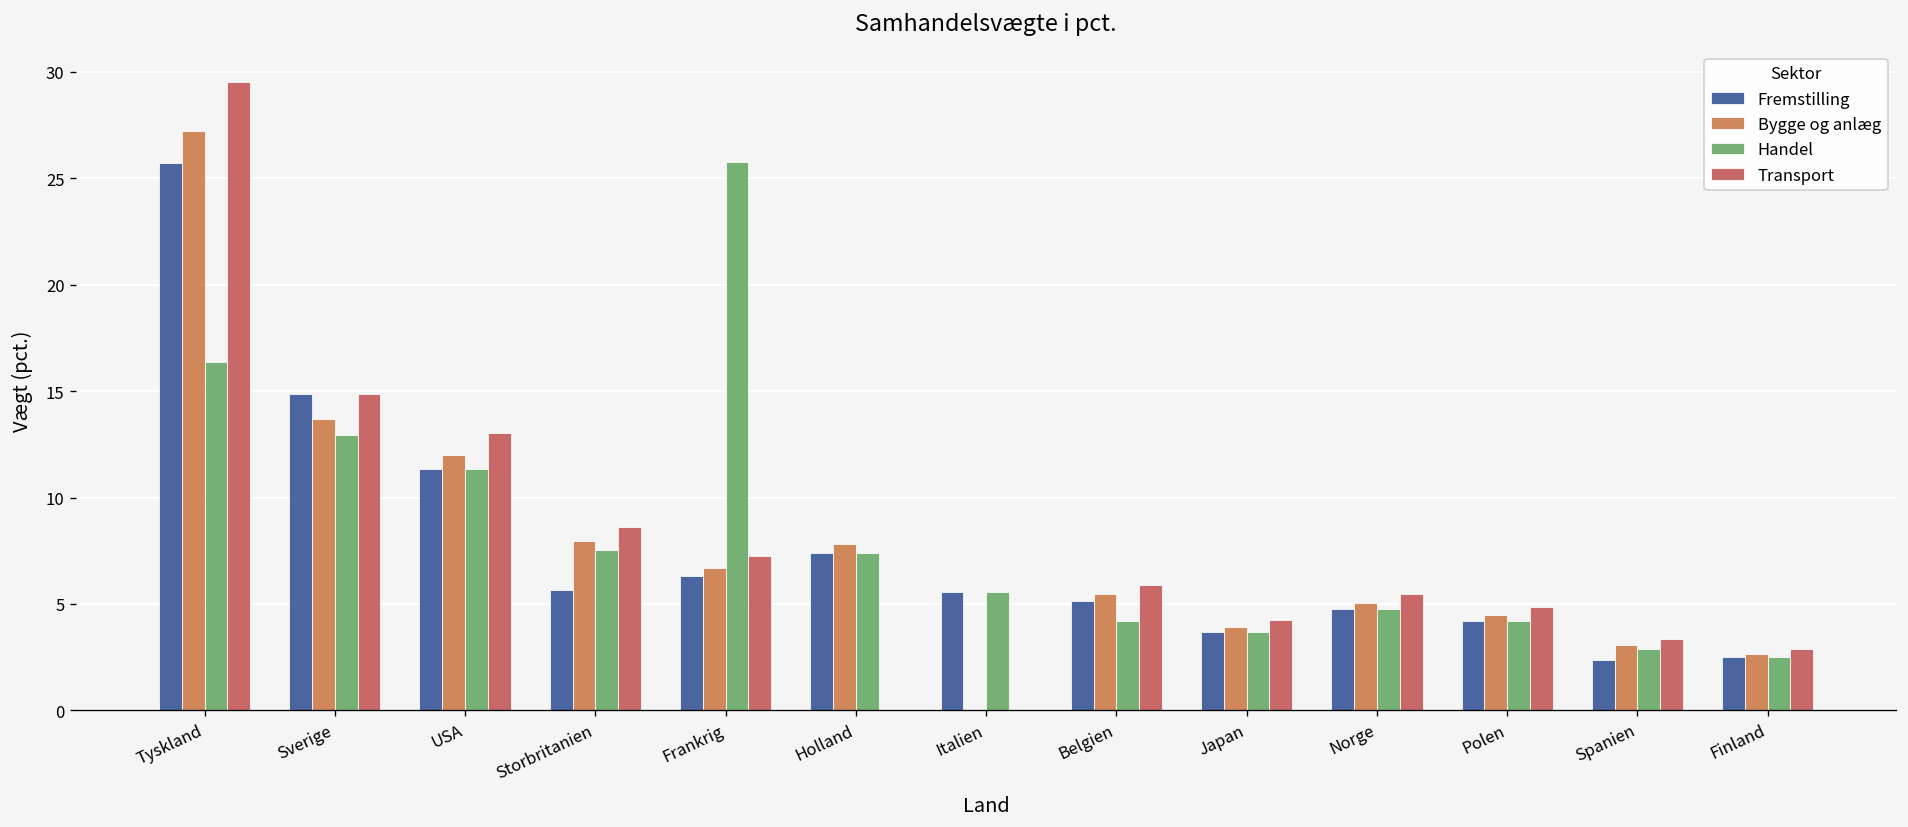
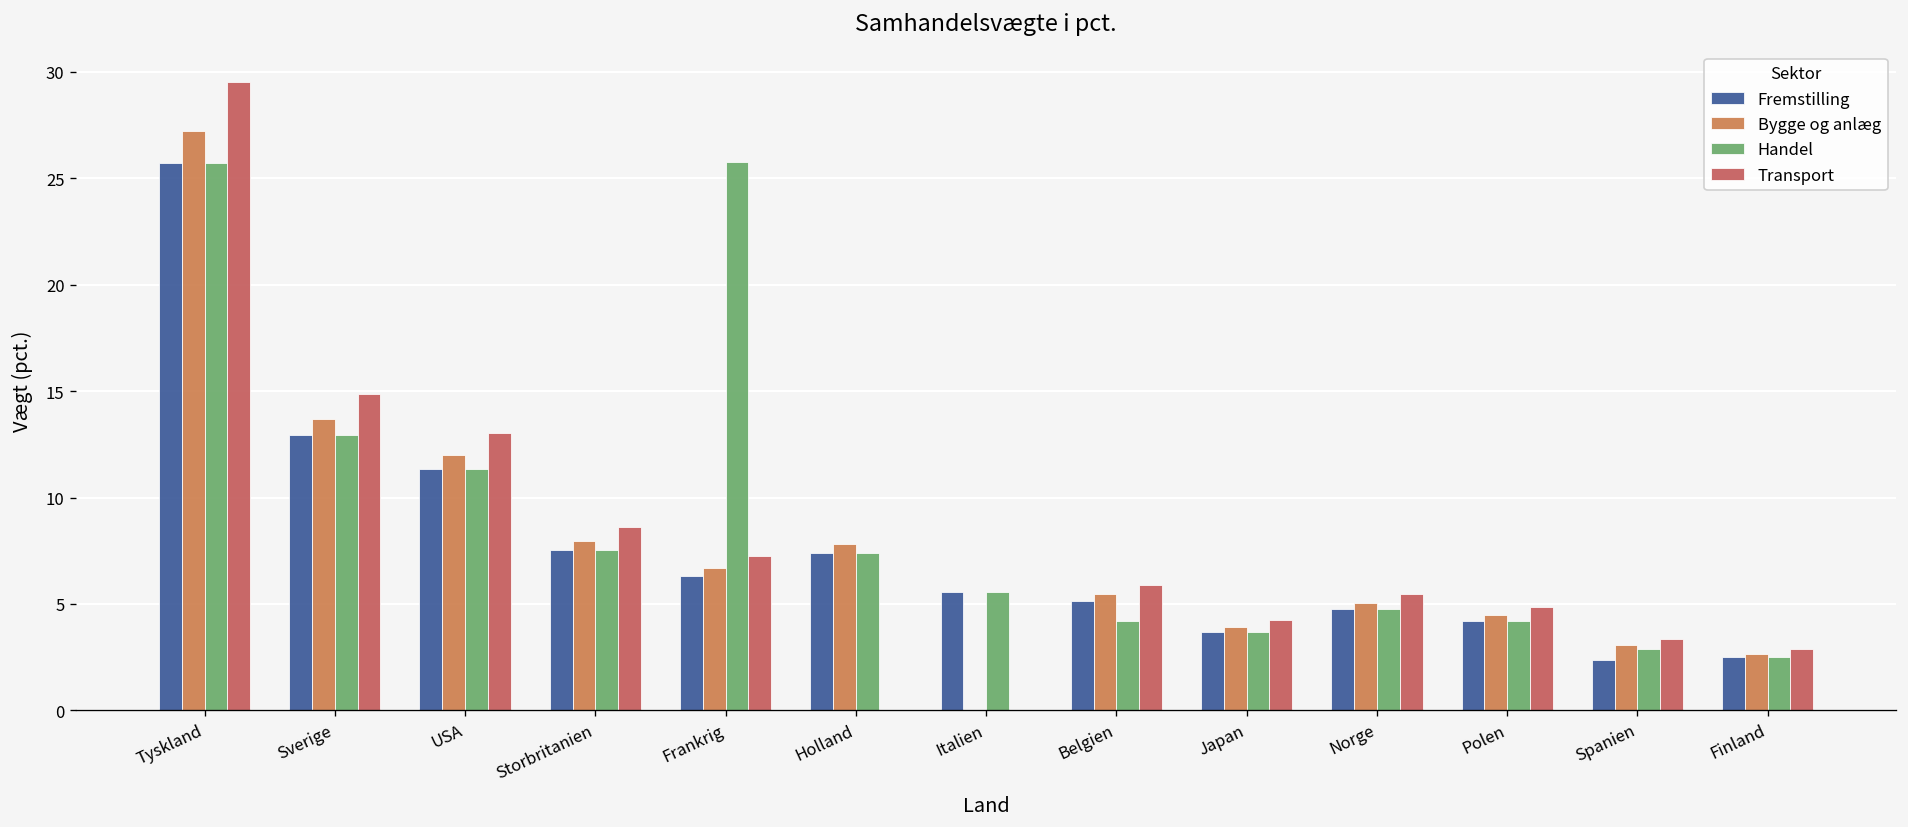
  {
    "Fremstilling": {
      "Tyskland": 25.7,
-     "Sverige": 14.9,
+     "Sverige": 12.9,
      "USA": 11.3,
-     "Storbritanien": 5.7,
+     "Storbritanien": 7.5,
      "Frankrig": 6.3,
      "Holland": 7.4,
      "Italien": 5.5,
      "Belgien": 5.1,
      "Japan": 3.7,
      "Norge": 4.7,
      "Polen": 4.2,
      "Spanien": 2.4,
      "Finland": 2.5
    },
    "Handel": {
-     "Tyskland": 16.4,
+     "Tyskland": 25.7,
      "Sverige": 12.9,
      "USA": 11.3,
      "Storbritanien": 7.5,
      "Frankrig": 25.7,
      "Holland": 7.4,
      "Italien": 5.5,
      "Belgien": 4.2,
      "Japan": 3.7,
      "Norge": 4.7,
      "Polen": 4.2,
      "Spanien": 2.9,
      "Finland": 2.5
    }
  }
